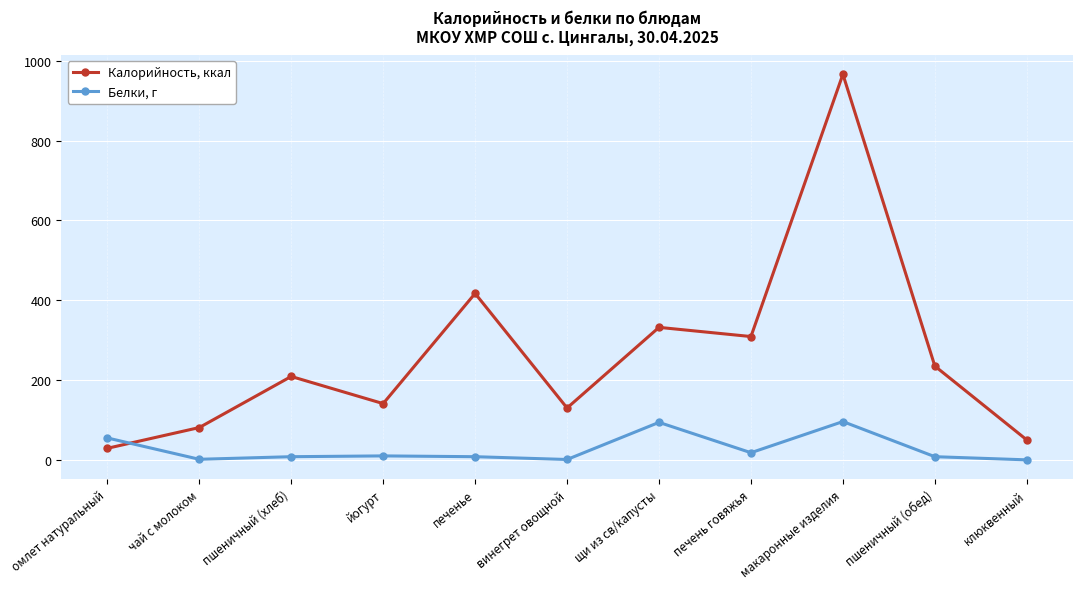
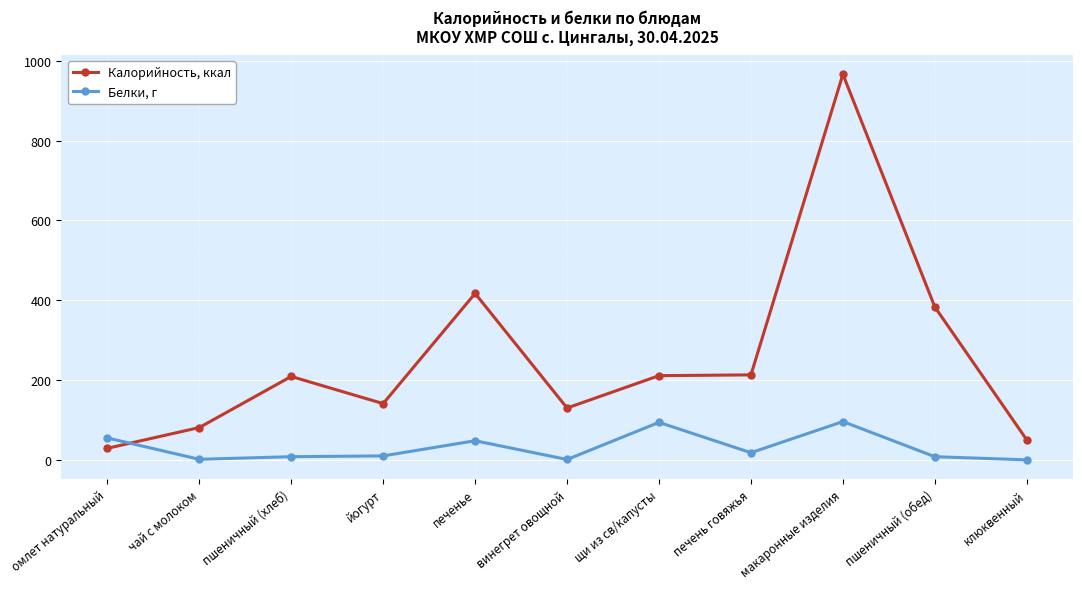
  {
    "Калорийность, ккал": {
      "омлет натуральный": 30,
      "чай с молоком": 80,
      "пшеничный (хлеб)": 210,
      "йогурт": 140,
      "печенье": 420,
      "винегрет овощной": 130,
-     "щи из св/капусты": 330,
-     "печень говяжья": 310,
+     "щи из св/капусты": 210,
+     "печень говяжья": 210,
      "макаронные изделия": 970,
-     "пшеничный (обед)": 240,
+     "пшеничный (обед)": 380,
      "клюквенный": 50
    },
    "Белки, г": {
      "омлет натуральный": 60,
      "чай с молоком": 0,
      "пшеничный (хлеб)": 10,
      "йогурт": 10,
-     "печенье": 10,
+     "печенье": 50,
      "винегрет овощной": 0,
      "щи из св/капусты": 90,
      "печень говяжья": 20,
      "макаронные изделия": 100,
      "пшеничный (обед)": 10,
      "клюквенный": 0
    }
  }
